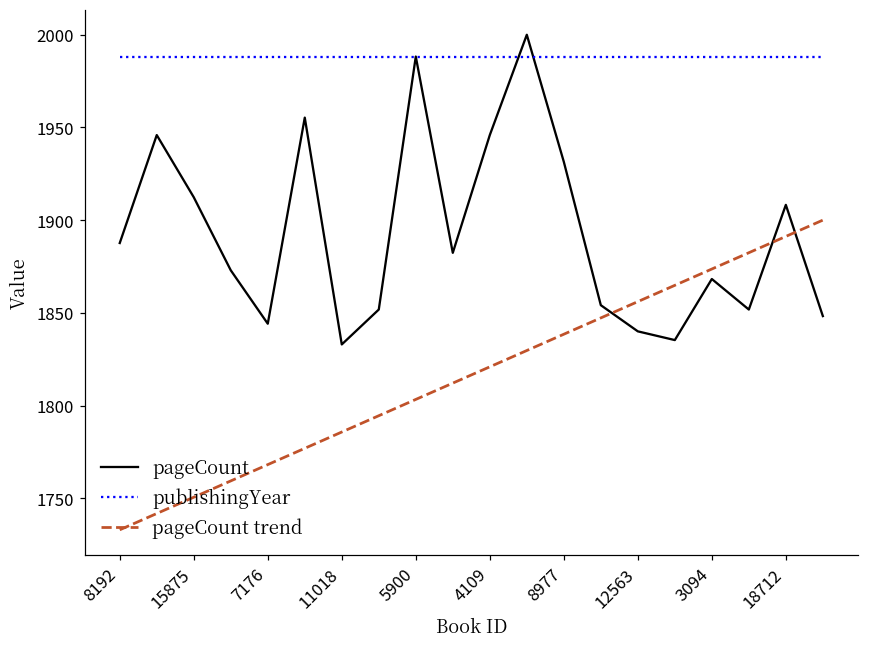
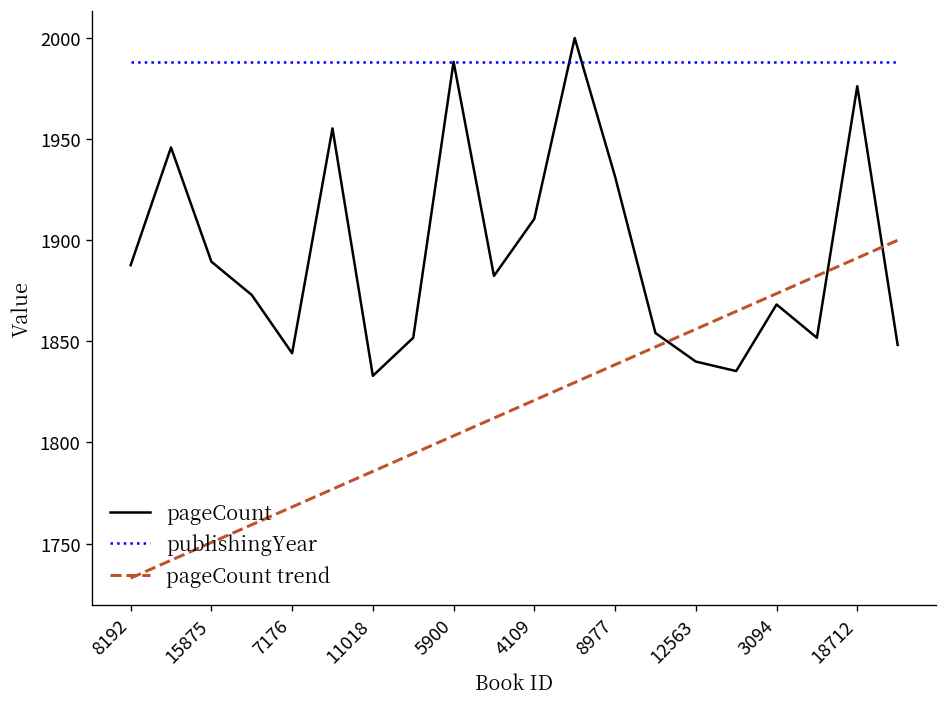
  {
    "pageCount": {
      "8192": 1888,
-     "15875": 1912,
+     "15875": 1889,
      "7176": 1844,
      "11018": 1833,
-     "4109": 1946,
+     "4109": 1911,
      "8977": 1931,
      "12563": 1840,
      "3094": 1868,
-     "18712": 1908
+     "18712": 1976
    },
    "publishingYear": {
      "8192": 1988,
      "15875": 1988,
      "7176": 1988,
      "11018": 1988,
      "4109": 1988,
      "8977": 1988,
      "12563": 1988,
      "3094": 1988,
      "18712": 1988
    },
    "pageCount trend": {
      "8192": 1733,
      "15875": 1751,
      "7176": 1768,
      "11018": 1786,
      "5900": 1803,
      "4109": 1821,
      "8977": 1838,
      "12563": 1856,
      "3094": 1874,
      "18712": 1891
    }
  }
